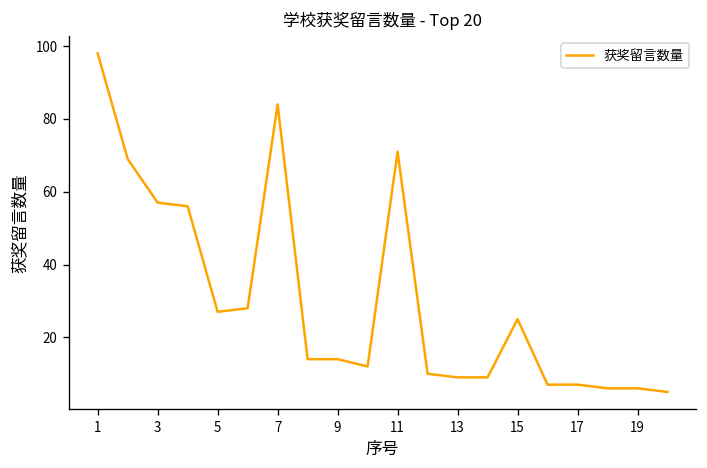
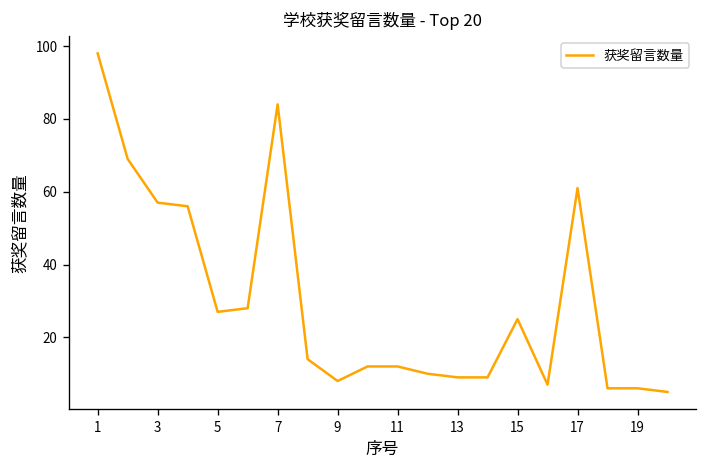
  {
    "1": 98,
    "3": 57,
    "5": 27,
    "7": 84,
-   "9": 14,
-   "11": 71,
+   "9": 8,
+   "11": 12,
    "13": 9,
    "15": 25,
-   "17": 7,
+   "17": 61,
    "19": 6
  }
